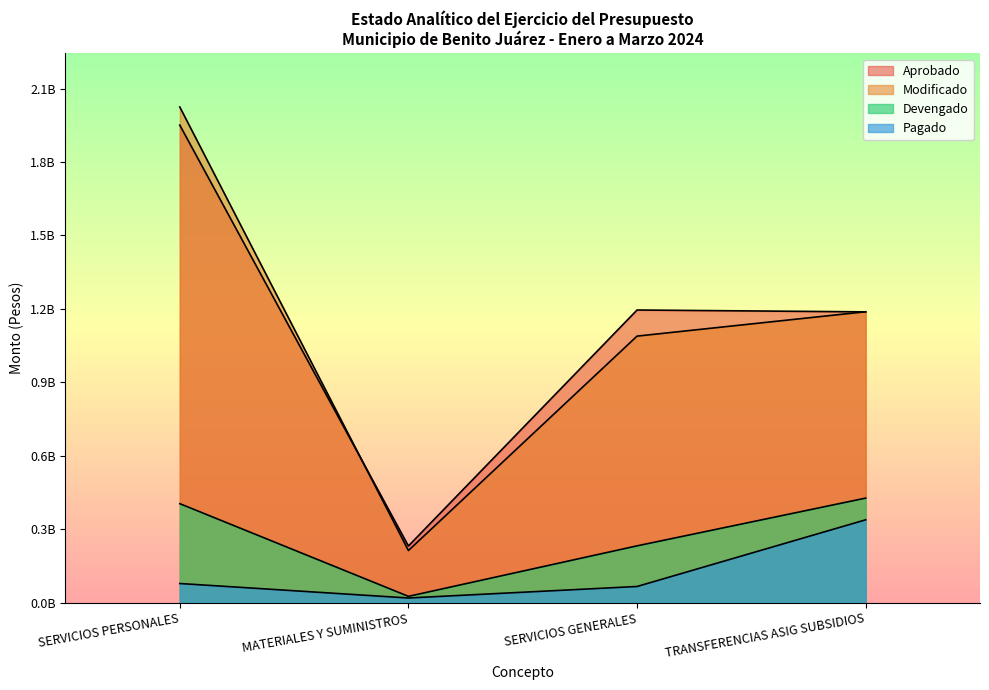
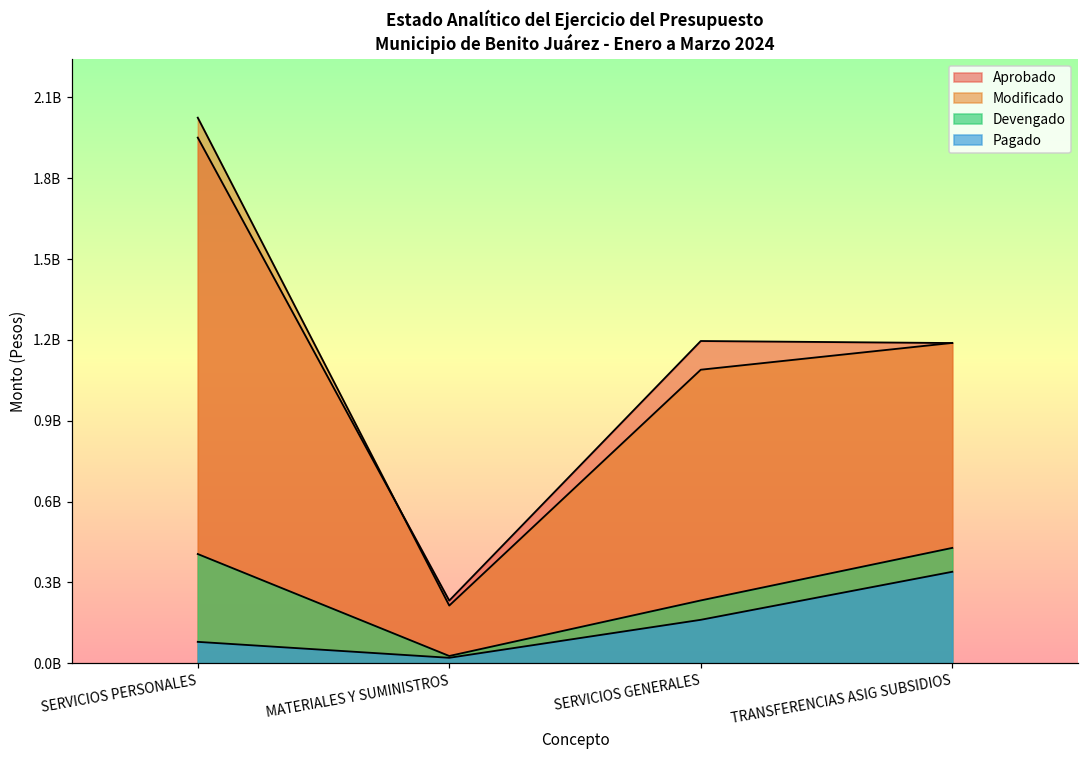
  {
    "Devengado": {
      "SERVICIOS PERSONALES": 410000000,
      "SERVICIOS GENERALES": 230000000,
      "TRANSFERENCIAS ASIG SUBSIDIOS": 430000000
    },
    "Pagado": {
      "SERVICIOS PERSONALES": 80000000,
-     "SERVICIOS GENERALES": 70000000,
+     "SERVICIOS GENERALES": 160000000,
      "TRANSFERENCIAS ASIG SUBSIDIOS": 340000000
    }
  }
